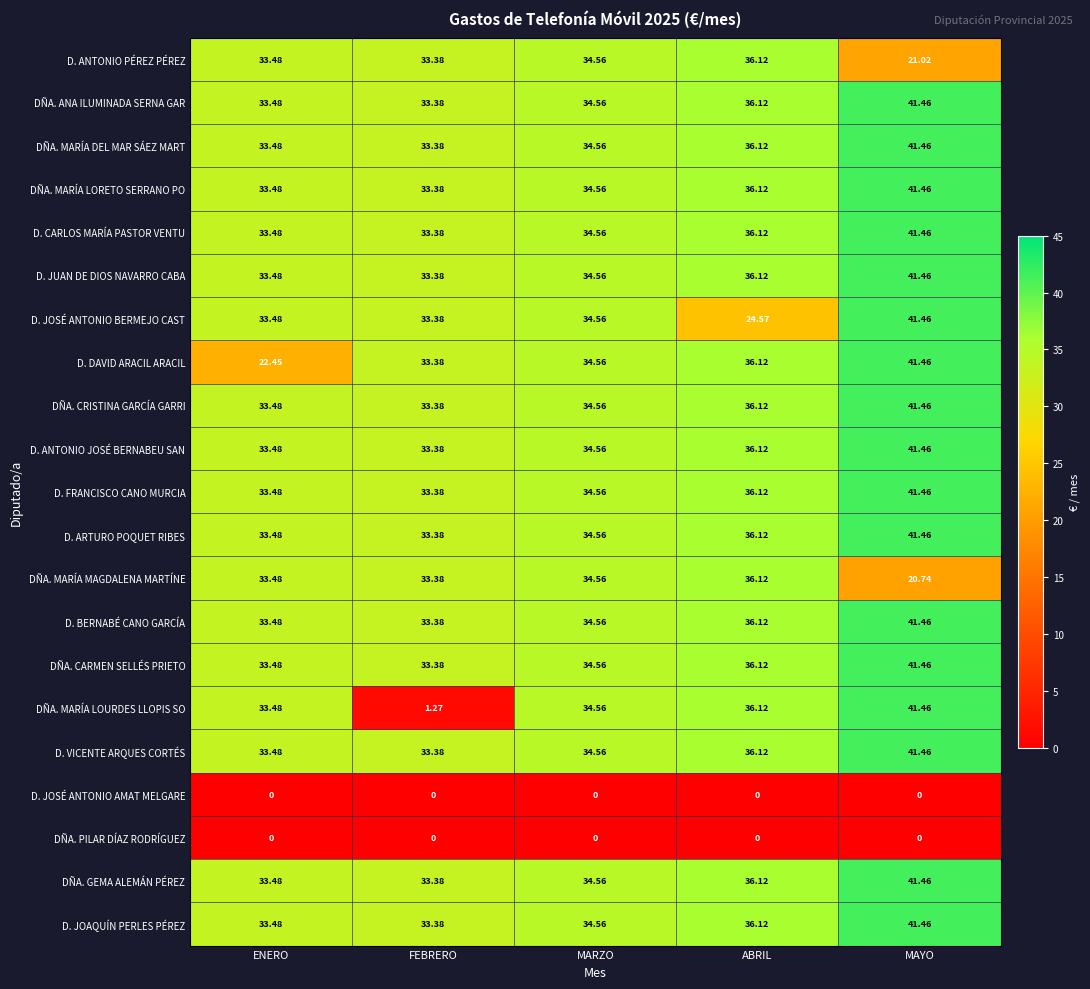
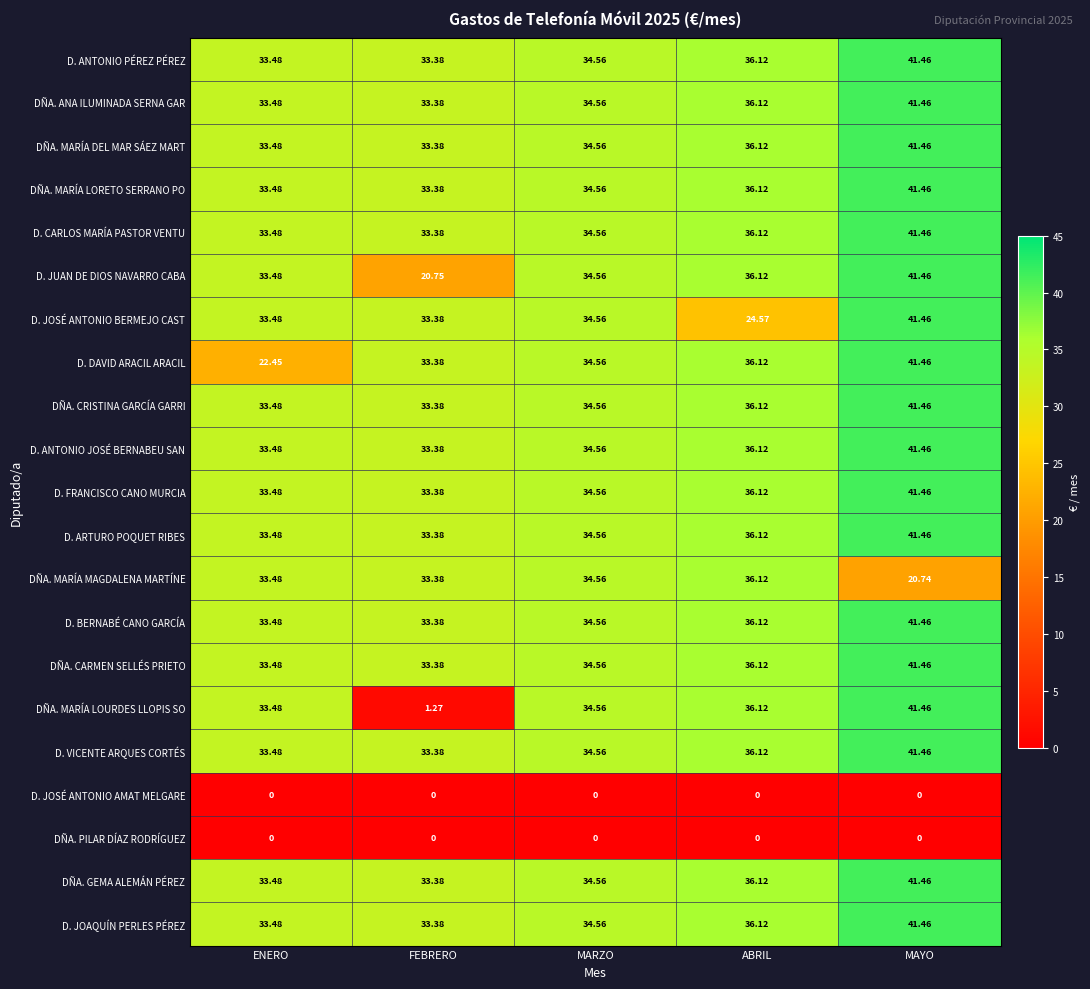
  {
    "D. ANTONIO PÉREZ PÉREZ": {
      "ENERO": 33.48,
      "FEBRERO": 33.38,
      "MARZO": 34.56,
      "ABRIL": 36.12,
-     "MAYO": 21.02
+     "MAYO": 41.46
    },
    "DÑA. ANA ILUMINADA SERNA GAR": {
      "ENERO": 33.48,
      "FEBRERO": 33.38,
      "MARZO": 34.56,
      "ABRIL": 36.12,
      "MAYO": 41.46
    },
    "DÑA. MARÍA DEL MAR SÁEZ MART": {
      "ENERO": 33.48,
      "FEBRERO": 33.38,
      "MARZO": 34.56,
      "ABRIL": 36.12,
      "MAYO": 41.46
    },
    "DÑA. MARÍA LORETO SERRANO PO": {
      "ENERO": 33.48,
      "FEBRERO": 33.38,
      "MARZO": 34.56,
      "ABRIL": 36.12,
      "MAYO": 41.46
    },
    "D. CARLOS MARÍA PASTOR VENTU": {
      "ENERO": 33.48,
      "FEBRERO": 33.38,
      "MARZO": 34.56,
      "ABRIL": 36.12,
      "MAYO": 41.46
    },
    "D. JUAN DE DIOS NAVARRO CABA": {
      "ENERO": 33.48,
-     "FEBRERO": 33.38,
+     "FEBRERO": 20.75,
      "MARZO": 34.56,
      "ABRIL": 36.12,
      "MAYO": 41.46
    },
    "D. JOSÉ ANTONIO BERMEJO CAST": {
      "ENERO": 33.48,
      "FEBRERO": 33.38,
      "MARZO": 34.56,
      "ABRIL": 24.57,
      "MAYO": 41.46
    },
    "D. DAVID ARACIL ARACIL": {
      "ENERO": 22.45,
      "FEBRERO": 33.38,
      "MARZO": 34.56,
      "ABRIL": 36.12,
      "MAYO": 41.46
    },
    "DÑA. CRISTINA GARCÍA GARRI": {
      "ENERO": 33.48,
      "FEBRERO": 33.38,
      "MARZO": 34.56,
      "ABRIL": 36.12,
      "MAYO": 41.46
    },
    "D. ANTONIO JOSÉ BERNABEU SAN": {
      "ENERO": 33.48,
      "FEBRERO": 33.38,
      "MARZO": 34.56,
      "ABRIL": 36.12,
      "MAYO": 41.46
    },
    "D. FRANCISCO CANO MURCIA": {
      "ENERO": 33.48,
      "FEBRERO": 33.38,
      "MARZO": 34.56,
      "ABRIL": 36.12,
      "MAYO": 41.46
    },
    "D. ARTURO POQUET RIBES": {
      "ENERO": 33.48,
      "FEBRERO": 33.38,
      "MARZO": 34.56,
      "ABRIL": 36.12,
      "MAYO": 41.46
    },
    "DÑA. MARÍA MAGDALENA MARTÍNE": {
      "ENERO": 33.48,
      "FEBRERO": 33.38,
      "MARZO": 34.56,
      "ABRIL": 36.12,
      "MAYO": 20.74
    },
    "D. BERNABÉ CANO GARCÍA": {
      "ENERO": 33.48,
      "FEBRERO": 33.38,
      "MARZO": 34.56,
      "ABRIL": 36.12,
      "MAYO": 41.46
    },
    "DÑA. CARMEN SELLÉS PRIETO": {
      "ENERO": 33.48,
      "FEBRERO": 33.38,
      "MARZO": 34.56,
      "ABRIL": 36.12,
      "MAYO": 41.46
    },
    "DÑA. MARÍA LOURDES LLOPIS SO": {
      "ENERO": 33.48,
      "FEBRERO": 1.27,
      "MARZO": 34.56,
      "ABRIL": 36.12,
      "MAYO": 41.46
    },
    "D. VICENTE ARQUES CORTÉS": {
      "ENERO": 33.48,
      "FEBRERO": 33.38,
      "MARZO": 34.56,
      "ABRIL": 36.12,
      "MAYO": 41.46
    },
    "D. JOSÉ ANTONIO AMAT MELGARE": {
      "ENERO": 0,
      "FEBRERO": 0,
      "MARZO": 0,
      "ABRIL": 0,
      "MAYO": 0
    },
    "DÑA. PILAR DÍAZ RODRÍGUEZ": {
      "ENERO": 0,
      "FEBRERO": 0,
      "MARZO": 0,
      "ABRIL": 0,
      "MAYO": 0
    },
    "DÑA. GEMA ALEMÁN PÉREZ": {
      "ENERO": 33.48,
      "FEBRERO": 33.38,
      "MARZO": 34.56,
      "ABRIL": 36.12,
      "MAYO": 41.46
    },
    "D. JOAQUÍN PERLES PÉREZ": {
      "ENERO": 33.48,
      "FEBRERO": 33.38,
      "MARZO": 34.56,
      "ABRIL": 36.12,
      "MAYO": 41.46
    }
  }
